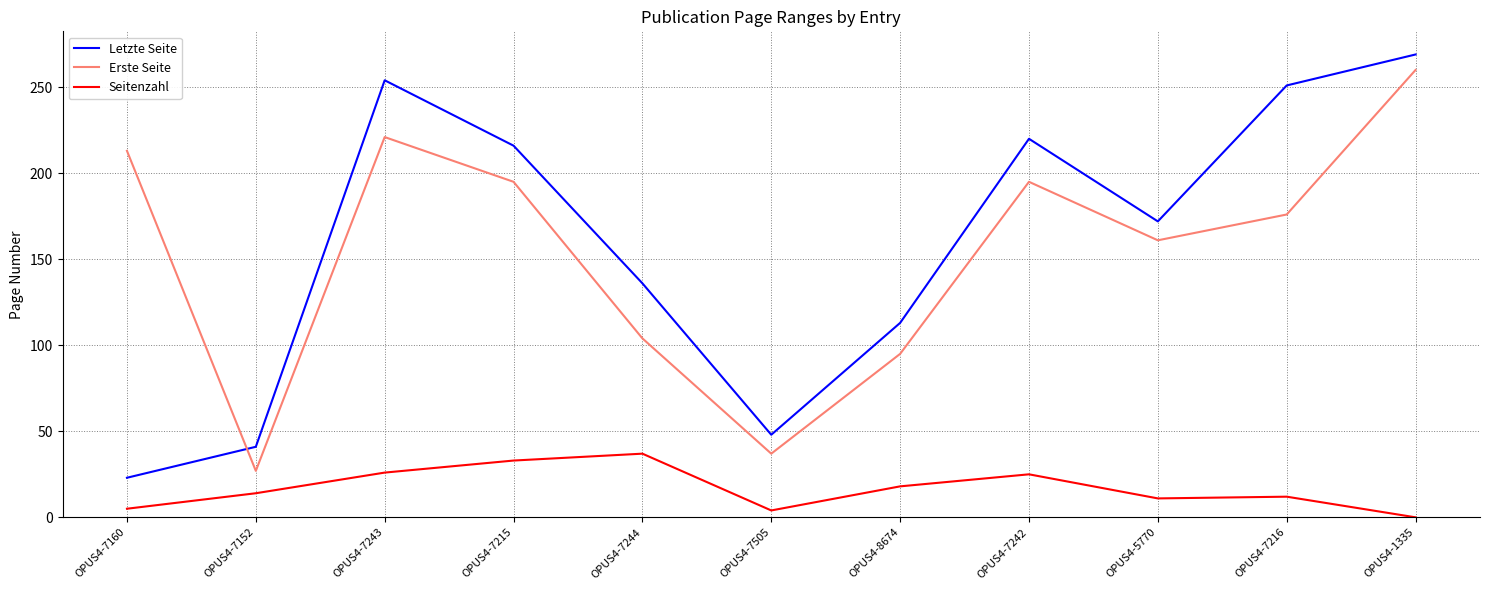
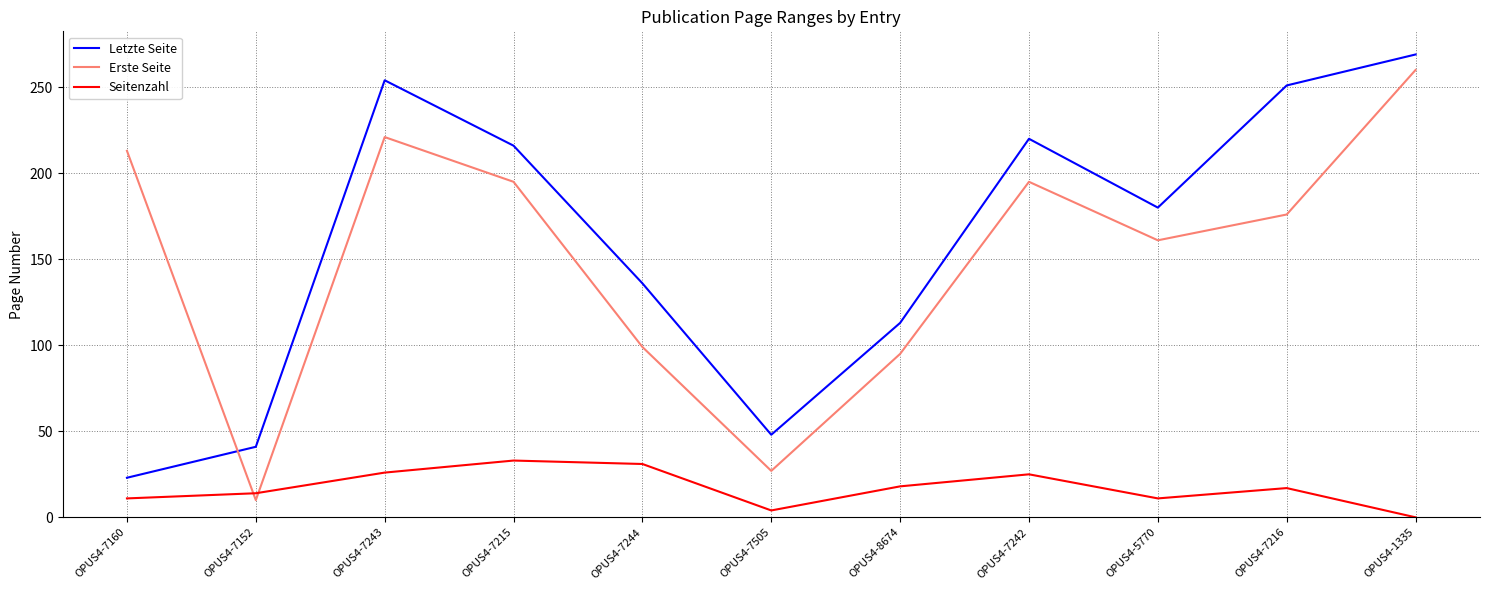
  {
    "Letzte Seite": {
      "OPUS4-7160": 23,
      "OPUS4-7152": 41,
      "OPUS4-7243": 254,
      "OPUS4-7215": 216,
      "OPUS4-7244": 136,
      "OPUS4-7505": 48,
      "OPUS4-8674": 113,
      "OPUS4-7242": 220,
-     "OPUS4-5770": 172,
+     "OPUS4-5770": 180,
      "OPUS4-7216": 251,
      "OPUS4-1335": 269
    },
    "Erste Seite": {
      "OPUS4-7160": 213,
-     "OPUS4-7152": 27,
+     "OPUS4-7152": 10,
      "OPUS4-7243": 221,
      "OPUS4-7215": 195,
-     "OPUS4-7244": 104,
-     "OPUS4-7505": 37,
+     "OPUS4-7244": 99,
+     "OPUS4-7505": 27,
      "OPUS4-8674": 95,
      "OPUS4-7242": 195,
      "OPUS4-5770": 161,
      "OPUS4-7216": 176,
      "OPUS4-1335": 260
    },
    "Seitenzahl": {
-     "OPUS4-7160": 5,
+     "OPUS4-7160": 11,
      "OPUS4-7152": 14,
      "OPUS4-7243": 26,
      "OPUS4-7215": 33,
-     "OPUS4-7244": 37,
+     "OPUS4-7244": 31,
      "OPUS4-7505": 4,
      "OPUS4-8674": 18,
      "OPUS4-7242": 25,
      "OPUS4-5770": 11,
-     "OPUS4-7216": 12,
+     "OPUS4-7216": 17,
      "OPUS4-1335": 0
    }
  }
